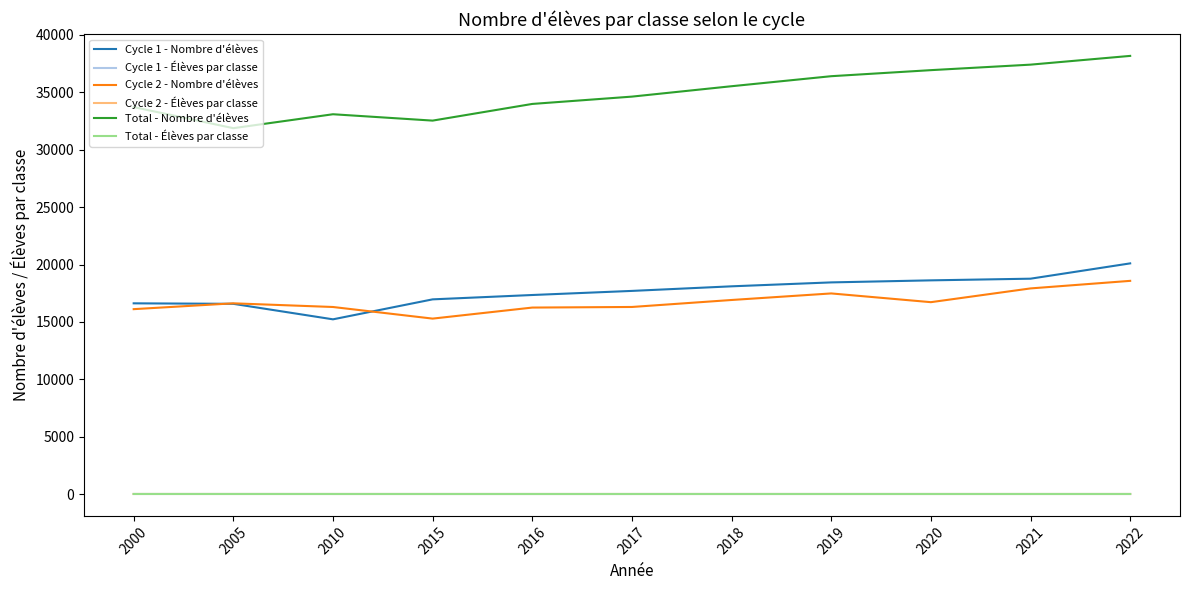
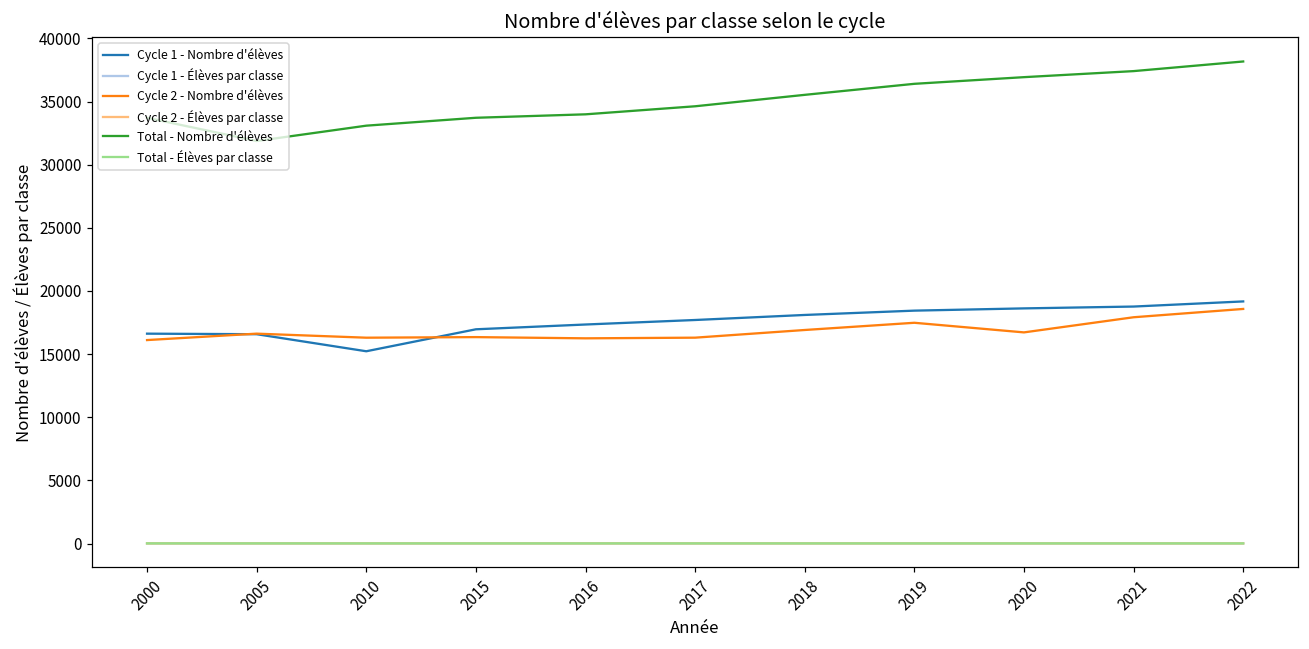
  {
    "Cycle 1 - Nombre d'élèves": {
      "2000": 16600,
      "2010": 15200,
      "2015": 17000,
      "2016": 17300,
      "2017": 17700,
      "2018": 18100,
      "2019": 18400,
      "2020": 18600,
      "2021": 18800,
-     "2022": 20100
+     "2022": 19200
    },
    "Total - Élèves par classe": {
      "2000": 0,
      "2005": 0,
      "2010": 0,
      "2015": 0,
      "2016": 0,
      "2017": 0,
      "2018": 0,
      "2019": 0,
      "2020": 0,
      "2021": 0,
      "2022": 0
    },
    "Cycle 2 - Nombre d'élèves": {
      "2000": 16100,
      "2010": 16300,
-     "2015": 15300,
+     "2015": 16300,
      "2016": 16300,
      "2017": 16300,
      "2018": 16900,
      "2019": 17500,
      "2020": 16700,
      "2021": 17900,
      "2022": 18600
    },
    "Total - Nombre d'élèves": {
      "2010": 33100,
-     "2015": 32500,
+     "2015": 33700,
      "2016": 34000,
      "2017": 34600,
      "2018": 35500,
      "2019": 36400,
      "2020": 36900,
      "2021": 37400,
      "2022": 38200
    }
  }
